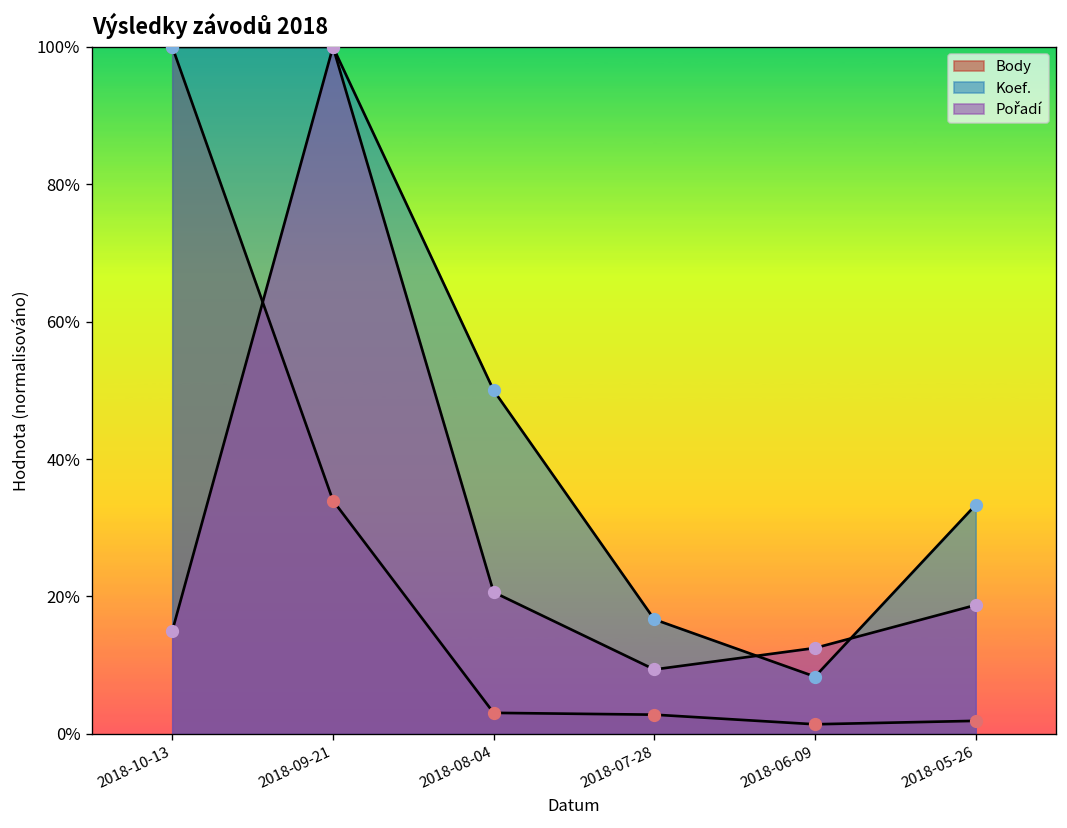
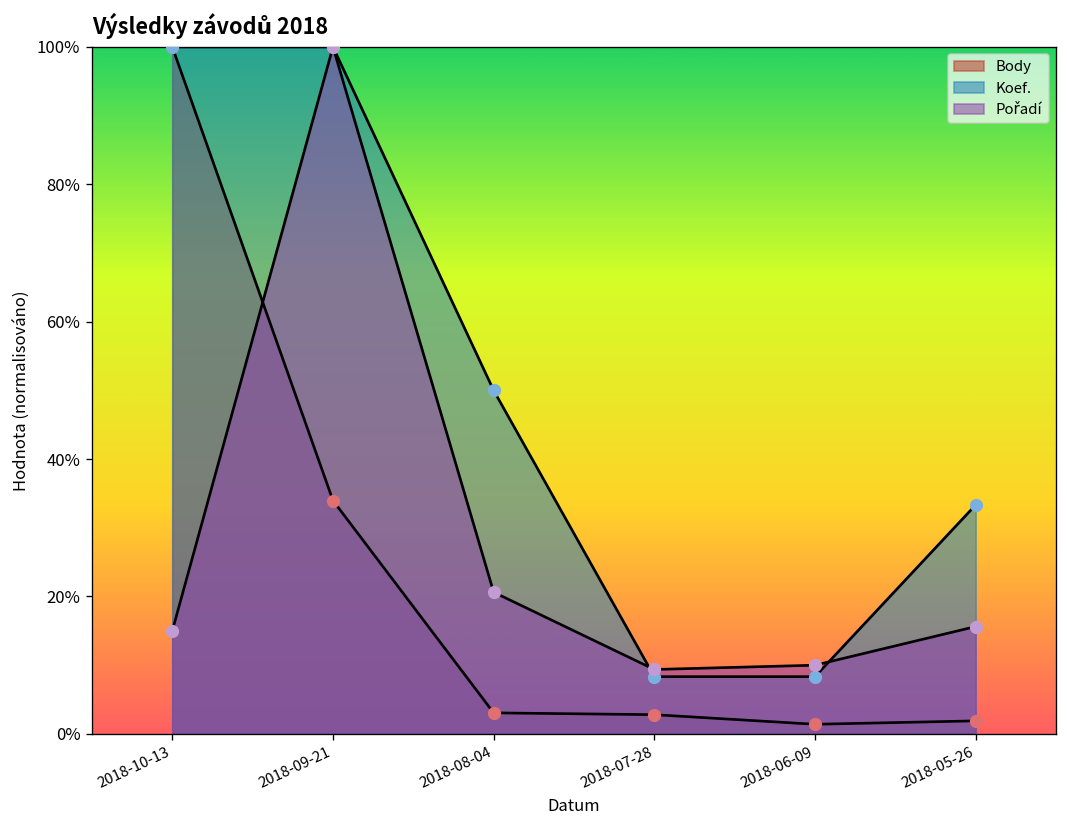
  {
    "Body": {
      "2018-09-21": "34%",
      "2018-08-04": "3%",
      "2018-07-28": "3%",
      "2018-06-09": "1%",
      "2018-05-26": "2%"
    },
    "Koef.": {
      "2018-08-04": "50%",
-     "2018-07-28": "17%",
+     "2018-07-28": "8%",
      "2018-06-09": "8%",
      "2018-05-26": "33%"
    },
    "Pořadí": {
      "2018-10-13": "15%",
      "2018-08-04": "21%",
      "2018-07-28": "9%",
-     "2018-06-09": "13%",
-     "2018-05-26": "19%"
+     "2018-06-09": "10%",
+     "2018-05-26": "16%"
    }
  }
